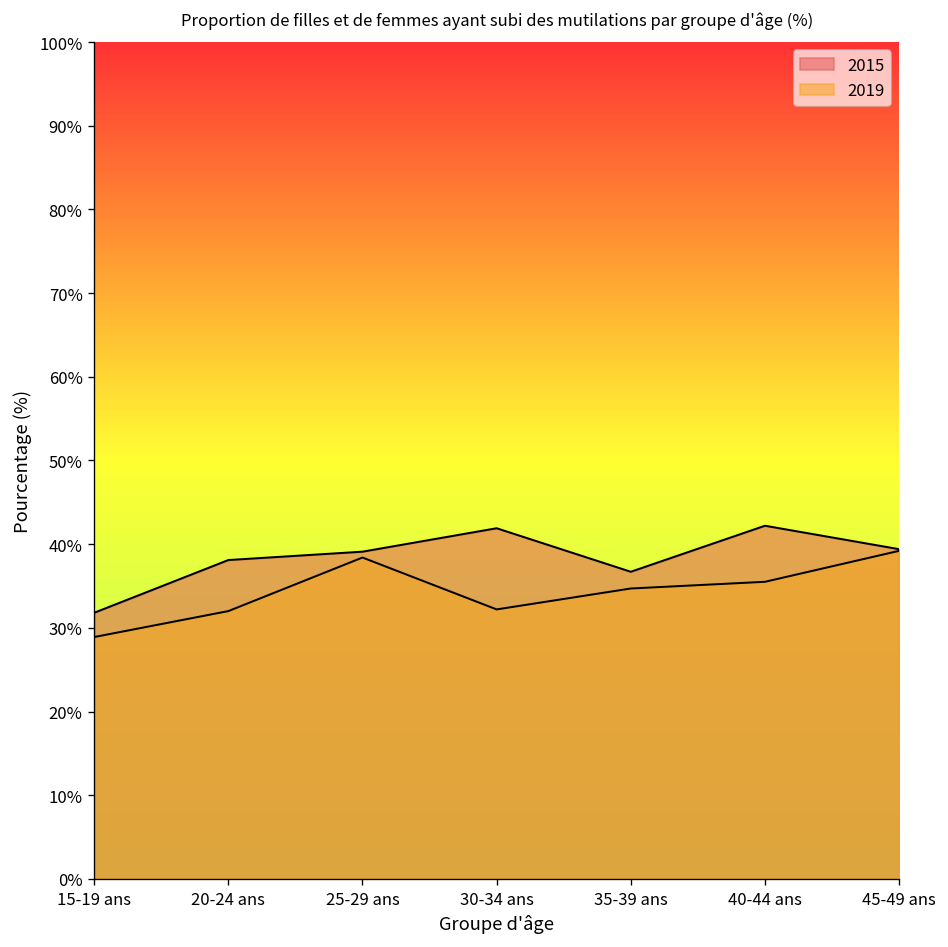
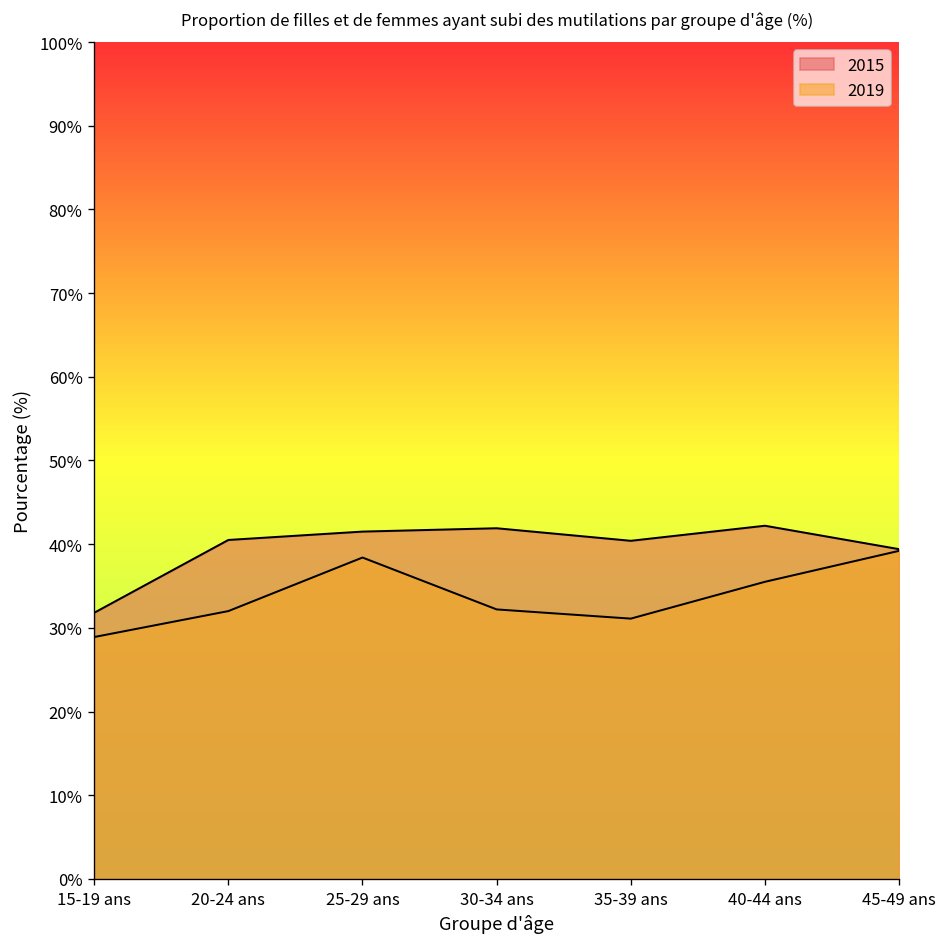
  {
    "2015": {
      "15-19 ans": "32%",
-     "20-24 ans": "38%",
-     "25-29 ans": "39%",
+     "20-24 ans": "41%",
+     "25-29 ans": "42%",
      "30-34 ans": "42%",
-     "35-39 ans": "37%",
+     "35-39 ans": "40%",
      "40-44 ans": "42%"
    },
    "2019": {
      "15-19 ans": "29%",
      "20-24 ans": "32%",
      "25-29 ans": "38%",
      "30-34 ans": "32%",
-     "35-39 ans": "35%",
+     "35-39 ans": "31%",
      "40-44 ans": "36%"
    }
  }
